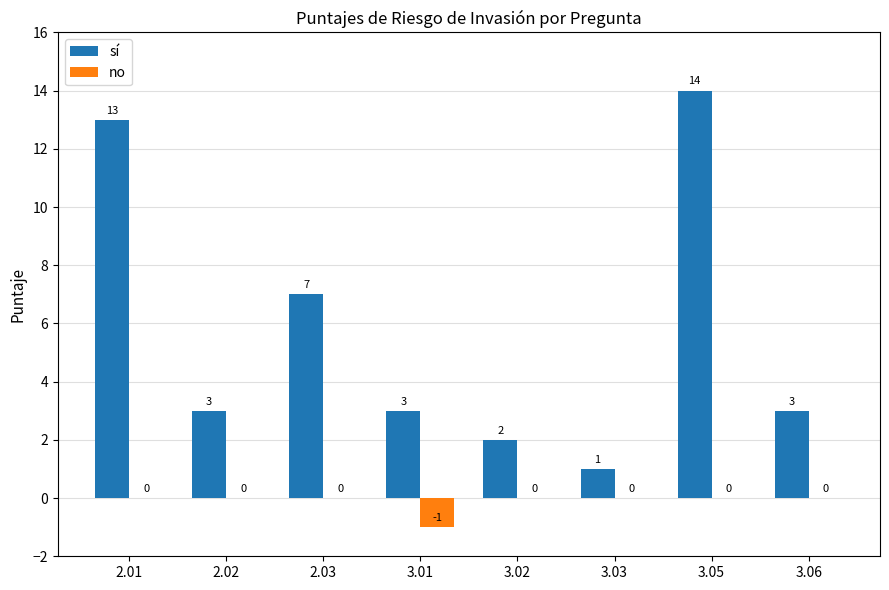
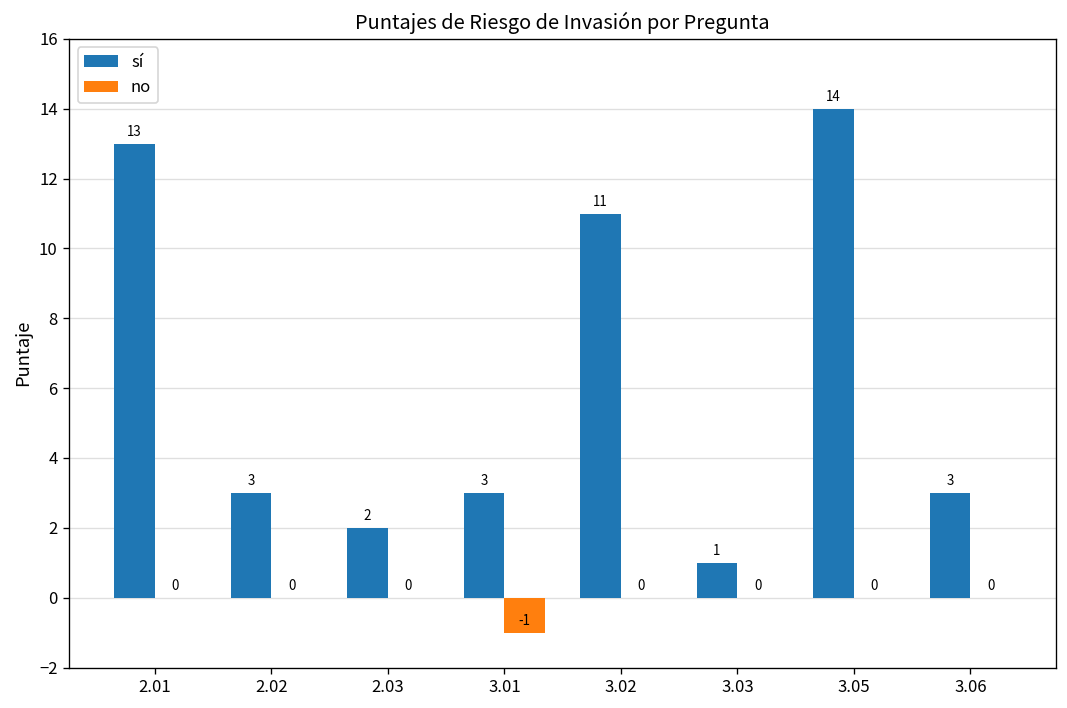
  {
    "sí": {
      "2.01": 13,
      "2.02": 3,
-     "2.03": 7,
+     "2.03": 2,
      "3.01": 3,
-     "3.02": 2,
+     "3.02": 11,
      "3.03": 1,
      "3.05": 14,
      "3.06": 3
    },
    "no": {
      "2.01": 0,
      "2.02": 0,
      "2.03": 0,
      "3.01": -1,
      "3.02": 0,
      "3.03": 0,
      "3.05": 0,
      "3.06": 0
    }
  }
